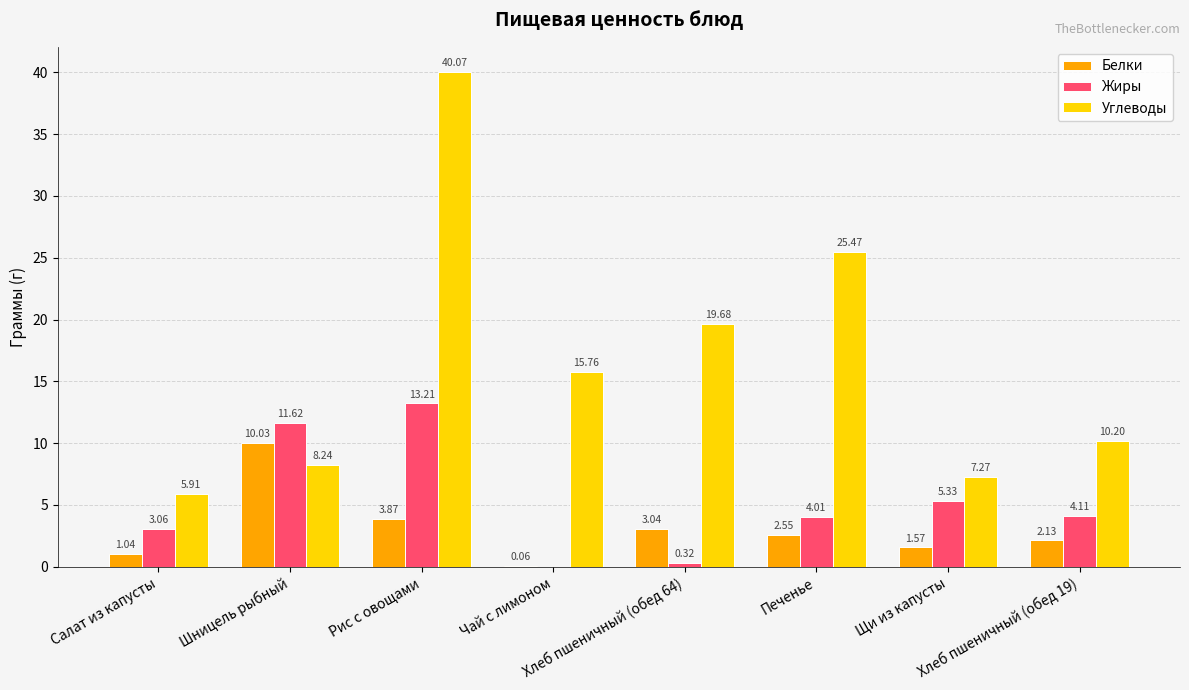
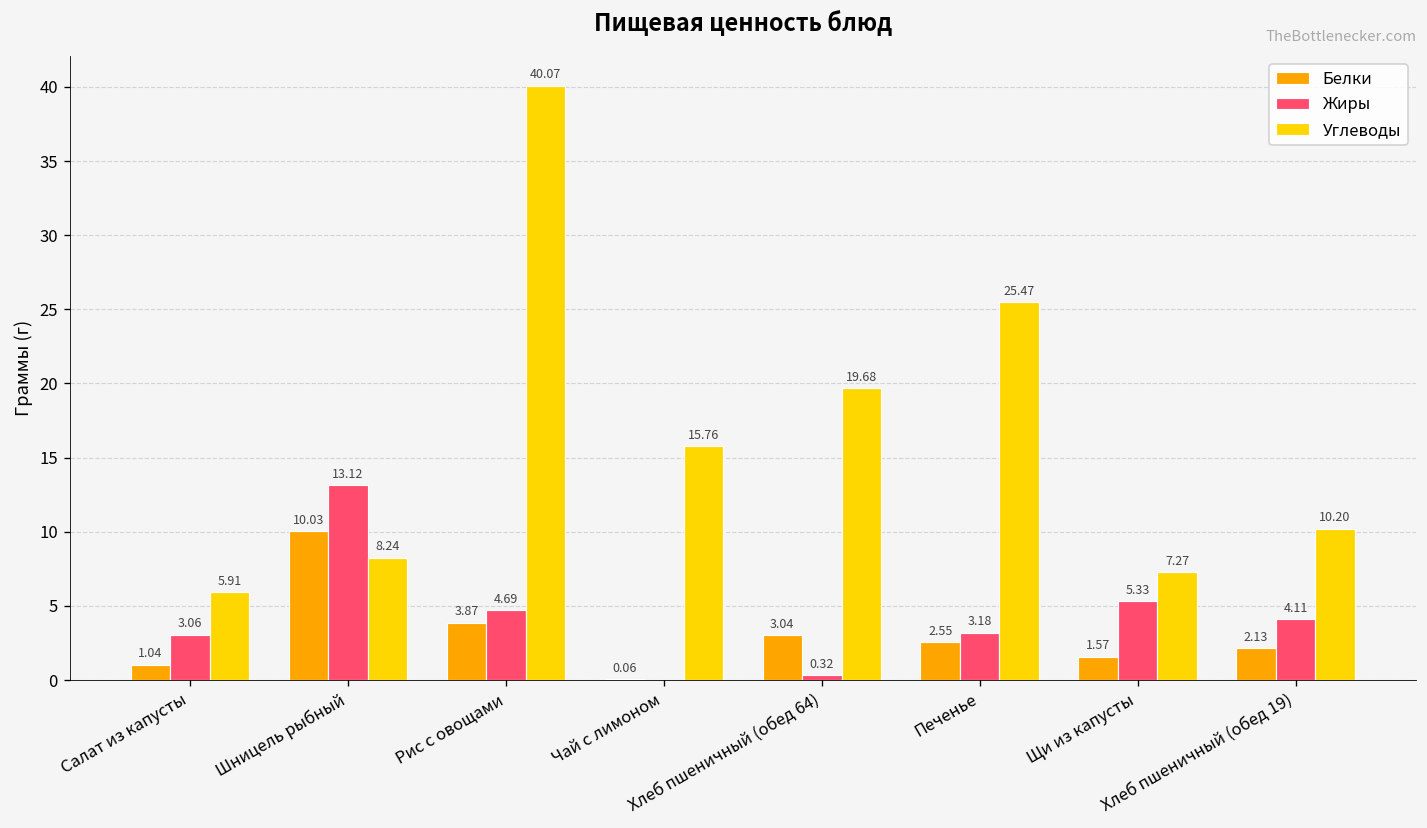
  {
    "Жиры": {
      "Салат из капусты": 3.06,
-     "Шницель рыбный": 11.62,
-     "Рис с овощами": 13.21,
+     "Шницель рыбный": 13.12,
+     "Рис с овощами": 4.69,
      "Хлеб пшеничный (обед 64)": 0.32,
-     "Печенье": 4.01,
+     "Печенье": 3.18,
      "Щи из капусты": 5.33,
      "Хлеб пшеничный (обед 19)": 4.11
    }
  }
